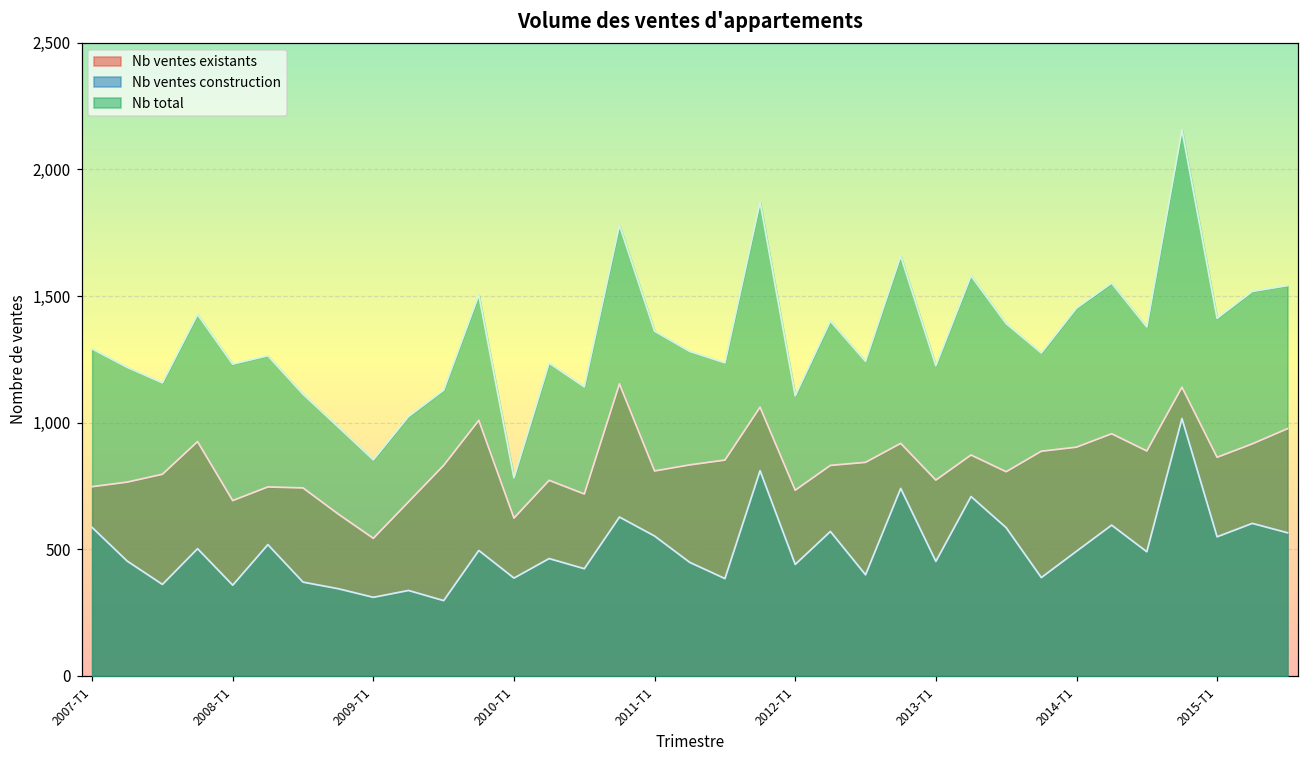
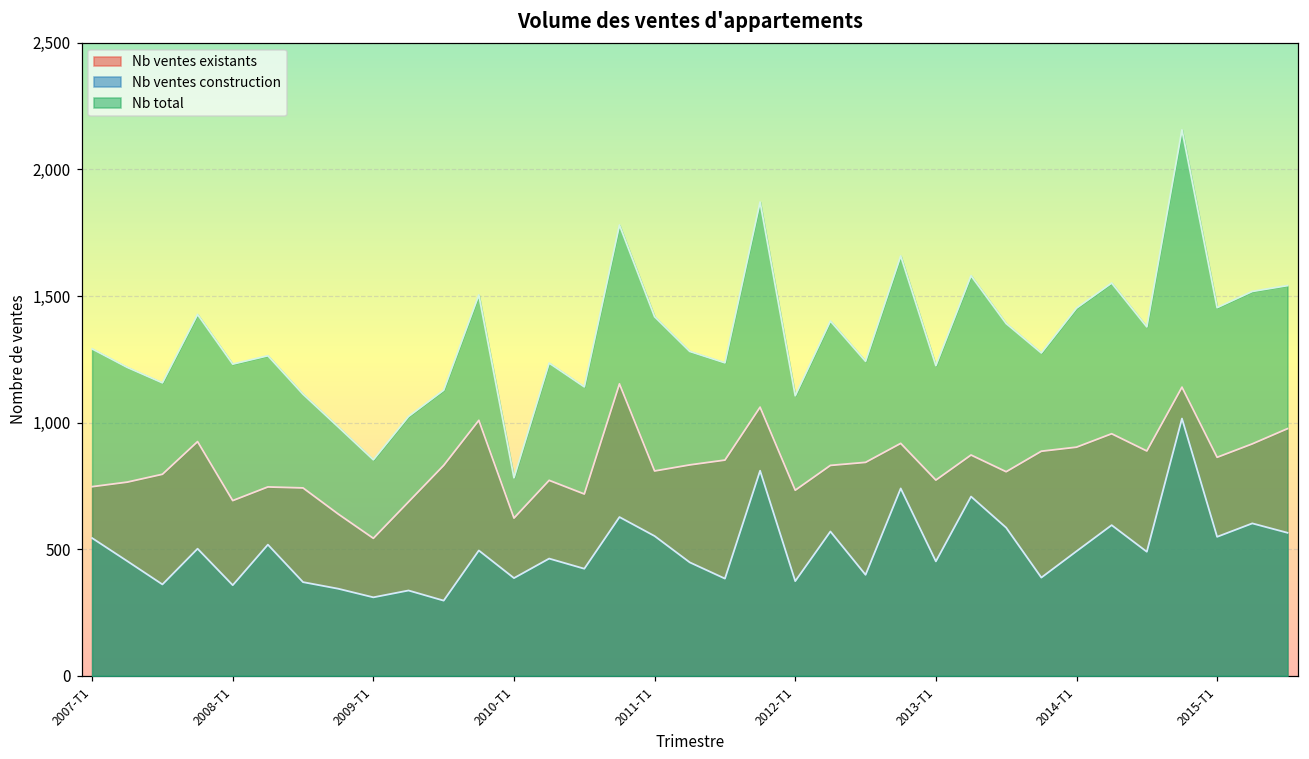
  {
    "Nb ventes existants": {
      "2007-T1": "750",
      "2008-T1": "690",
      "2009-T1": "540",
      "2010-T1": "620",
      "2011-T1": "810",
      "2012-T1": "730",
      "2013-T1": "770",
      "2014-T1": "900",
      "2015-T1": "860"
    },
    "Nb ventes construction": {
-     "2007-T1": "590",
+     "2007-T1": "540",
      "2008-T1": "360",
      "2009-T1": "310",
      "2010-T1": "390",
      "2011-T1": "550",
-     "2012-T1": "440",
+     "2012-T1": "370",
      "2013-T1": "450",
      "2014-T1": "490",
      "2015-T1": "550"
    },
    "Nb total": {
      "2007-T1": "1,290",
      "2008-T1": "1,230",
      "2009-T1": "850",
      "2010-T1": "780",
-     "2011-T1": "1,360",
+     "2011-T1": "1,420",
      "2012-T1": "1,110",
      "2013-T1": "1,230",
      "2014-T1": "1,450",
-     "2015-T1": "1,410"
+     "2015-T1": "1,450"
    }
  }
